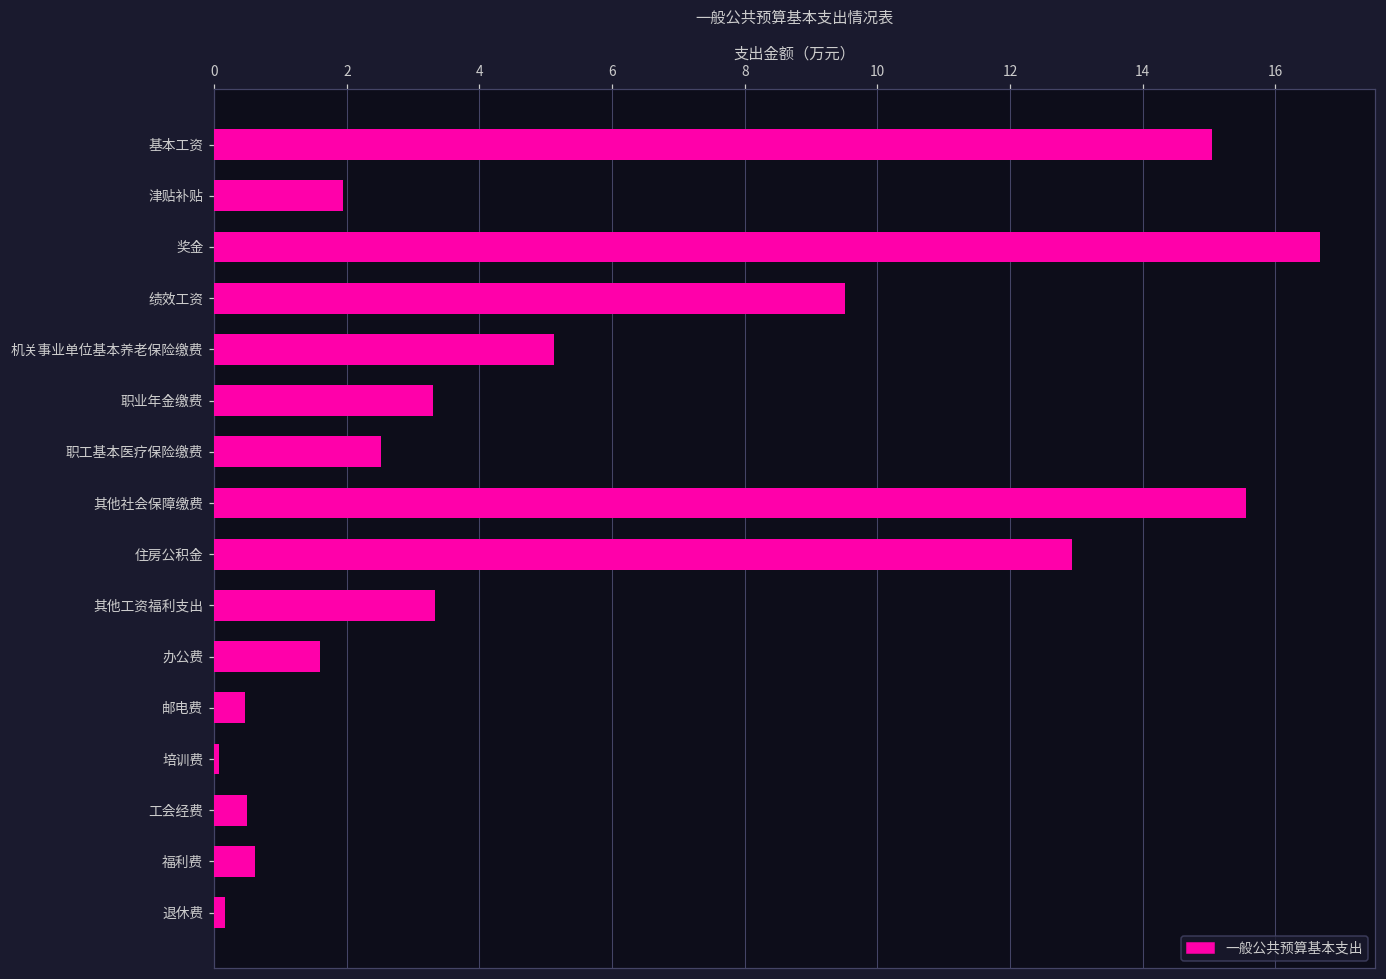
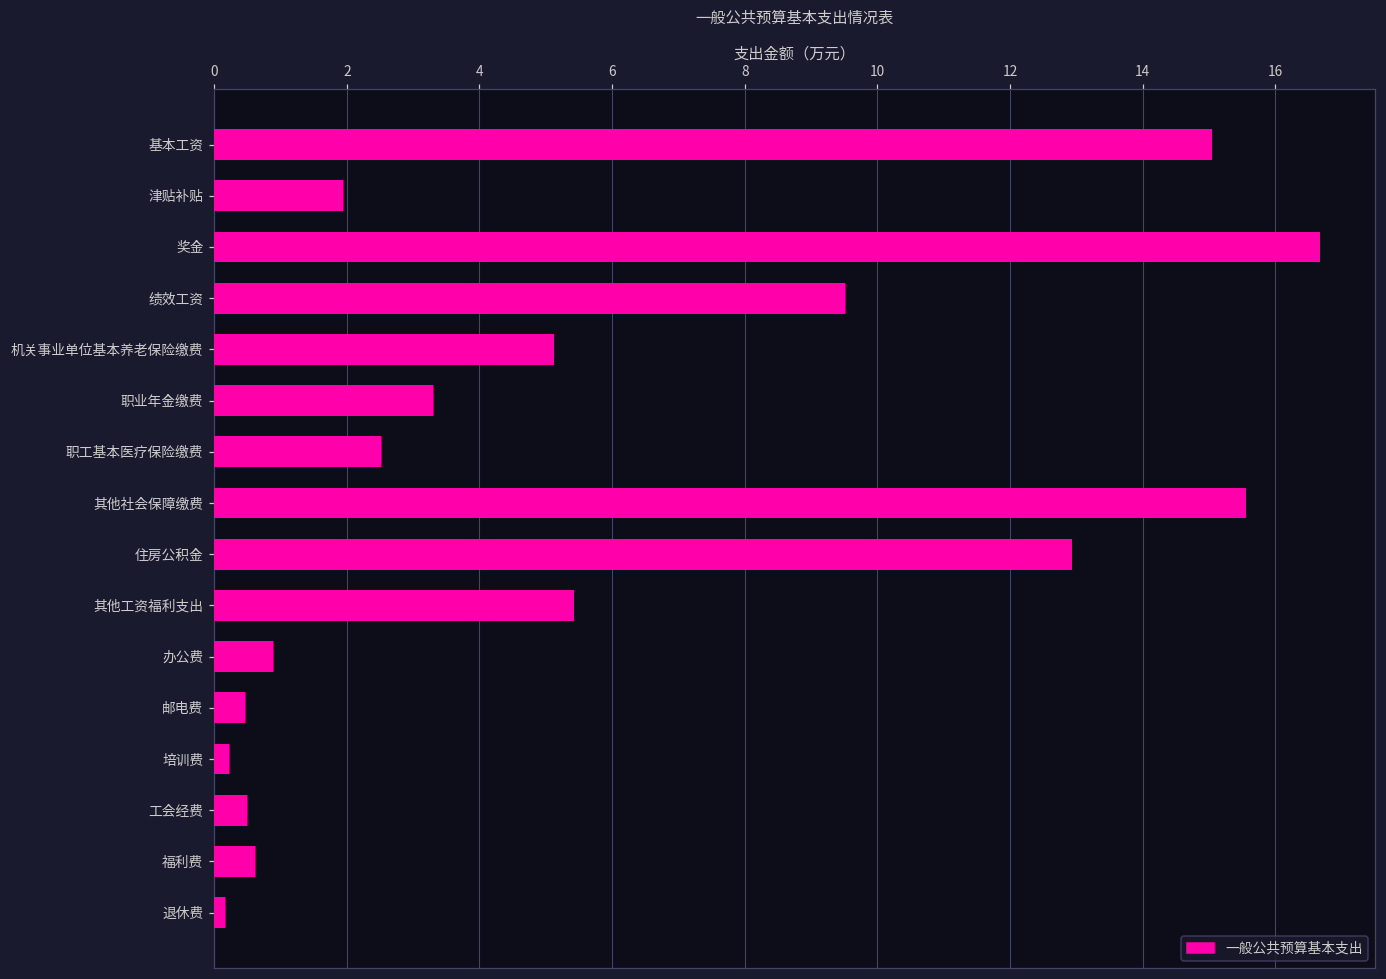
  {
    "基本工资": 15.0,
    "津贴补贴": 1.9,
    "奖金": 16.7,
    "绩效工资": 9.5,
    "机关事业单位基本养老保险缴费": 5.1,
    "职业年金缴费": 3.3,
    "职工基本医疗保险缴费": 2.5,
    "其他社会保障缴费": 15.6,
    "住房公积金": 12.9,
-   "其他工资福利支出": 3.3,
-   "办公费": 1.6,
+   "其他工资福利支出": 5.4,
+   "办公费": 0.9,
    "邮电费": 0.5,
-   "培训费": 0.1,
+   "培训费": 0.2,
    "工会经费": 0.5,
    "福利费": 0.6,
    "退休费": 0.2
  }
